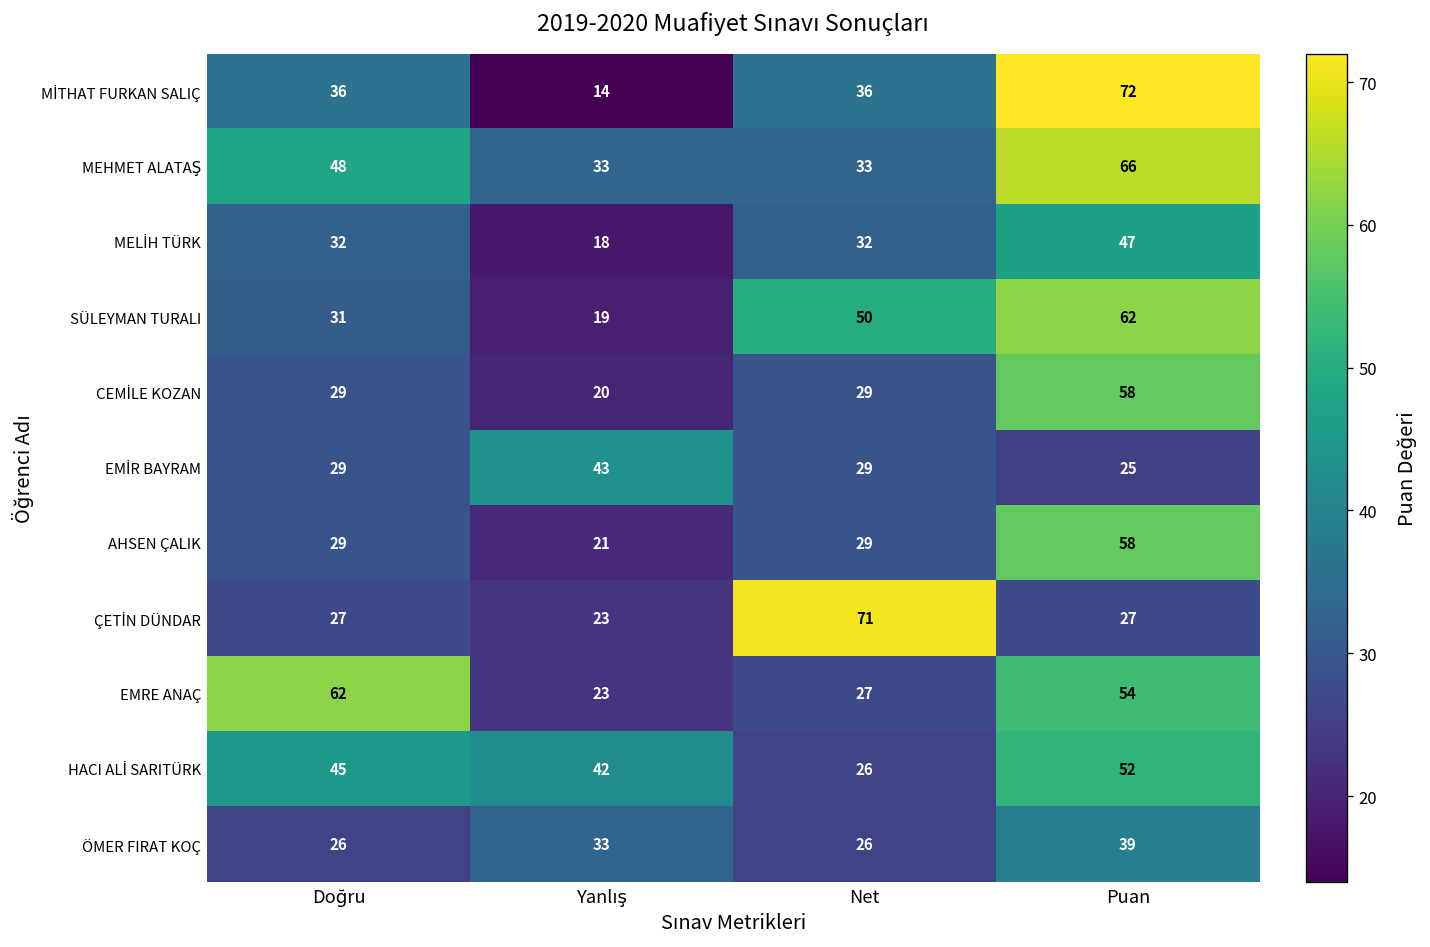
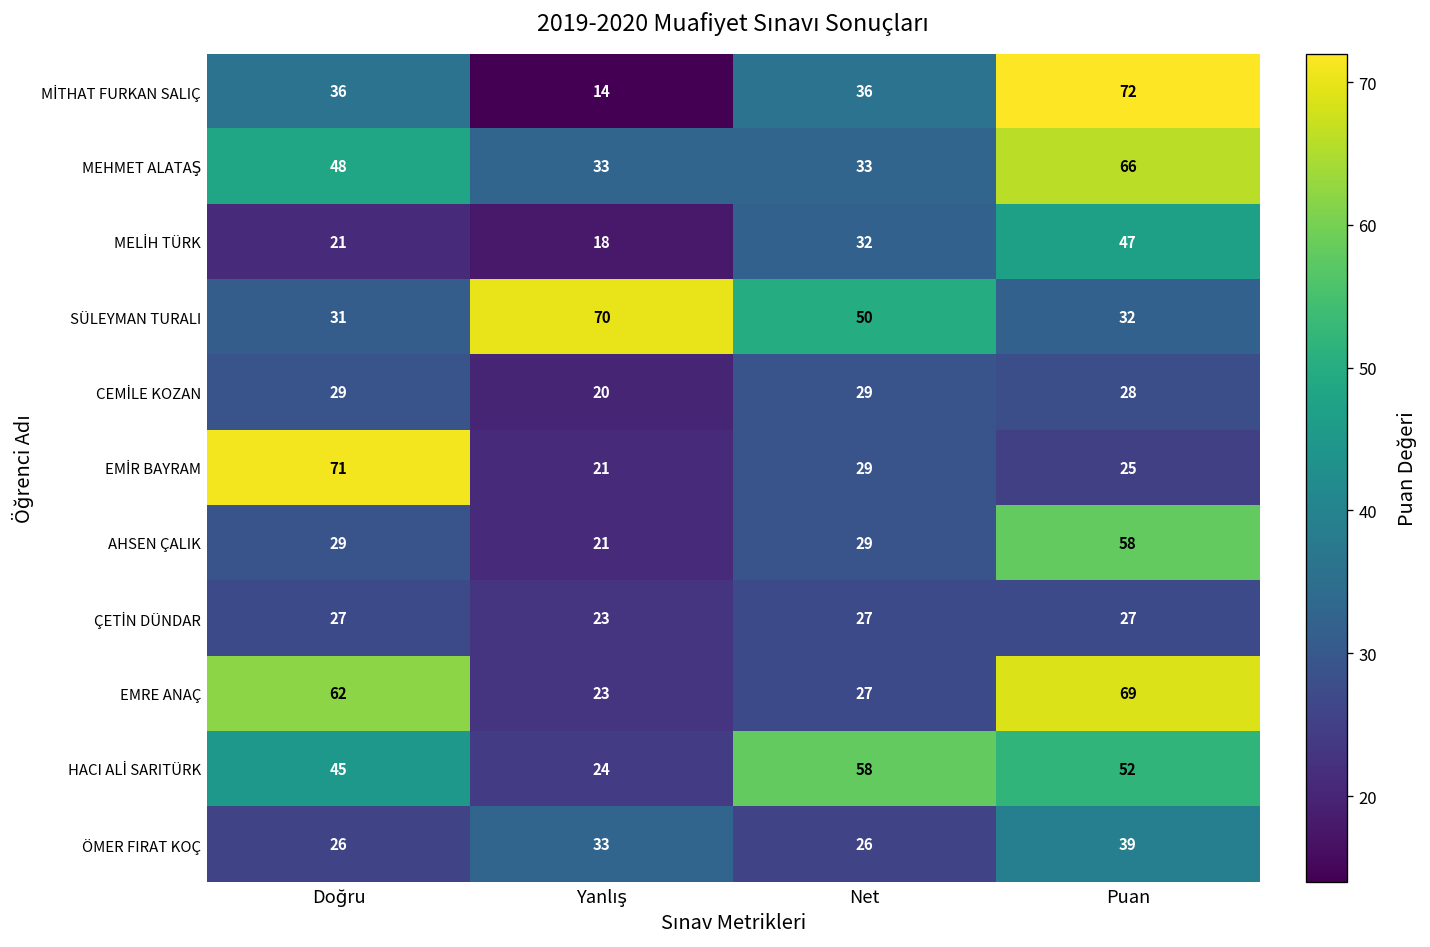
  {
    "MİTHAT FURKAN SALIÇ": {
      "Doğru": 36,
      "Yanlış": 14,
      "Net": 36,
      "Puan": 72
    },
    "MEHMET ALATAŞ": {
      "Doğru": 48,
      "Yanlış": 33,
      "Net": 33,
      "Puan": 66
    },
    "MELİH TÜRK": {
-     "Doğru": 32,
+     "Doğru": 21,
      "Yanlış": 18,
      "Net": 32,
      "Puan": 47
    },
    "SÜLEYMAN TURALI": {
      "Doğru": 31,
-     "Yanlış": 19,
+     "Yanlış": 70,
      "Net": 50,
-     "Puan": 62
+     "Puan": 32
    },
    "CEMİLE KOZAN": {
      "Doğru": 29,
      "Yanlış": 20,
      "Net": 29,
-     "Puan": 58
+     "Puan": 28
    },
    "EMİR BAYRAM": {
-     "Doğru": 29,
-     "Yanlış": 43,
+     "Doğru": 71,
+     "Yanlış": 21,
      "Net": 29,
      "Puan": 25
    },
    "AHSEN ÇALIK": {
      "Doğru": 29,
      "Yanlış": 21,
      "Net": 29,
      "Puan": 58
    },
    "ÇETİN DÜNDAR": {
      "Doğru": 27,
      "Yanlış": 23,
-     "Net": 71,
+     "Net": 27,
      "Puan": 27
    },
    "EMRE ANAÇ": {
      "Doğru": 62,
      "Yanlış": 23,
      "Net": 27,
-     "Puan": 54
+     "Puan": 69
    },
    "HACI ALİ SARITÜRK": {
      "Doğru": 45,
-     "Yanlış": 42,
-     "Net": 26,
+     "Yanlış": 24,
+     "Net": 58,
      "Puan": 52
    },
    "ÖMER FIRAT KOÇ": {
      "Doğru": 26,
      "Yanlış": 33,
      "Net": 26,
      "Puan": 39
    }
  }
